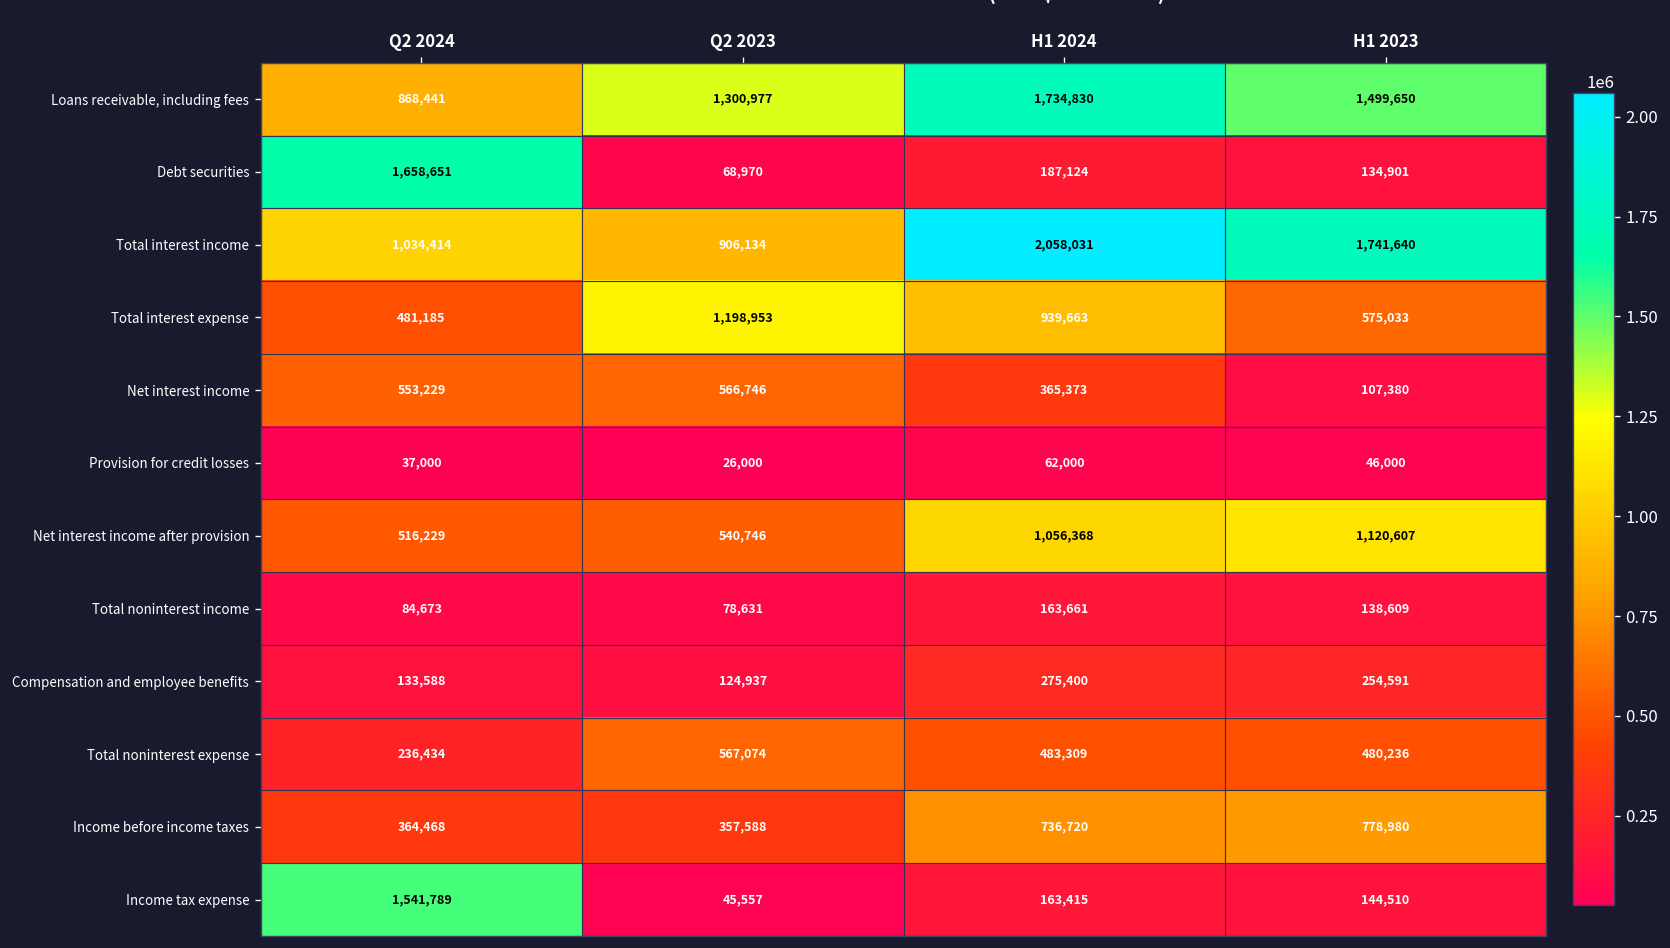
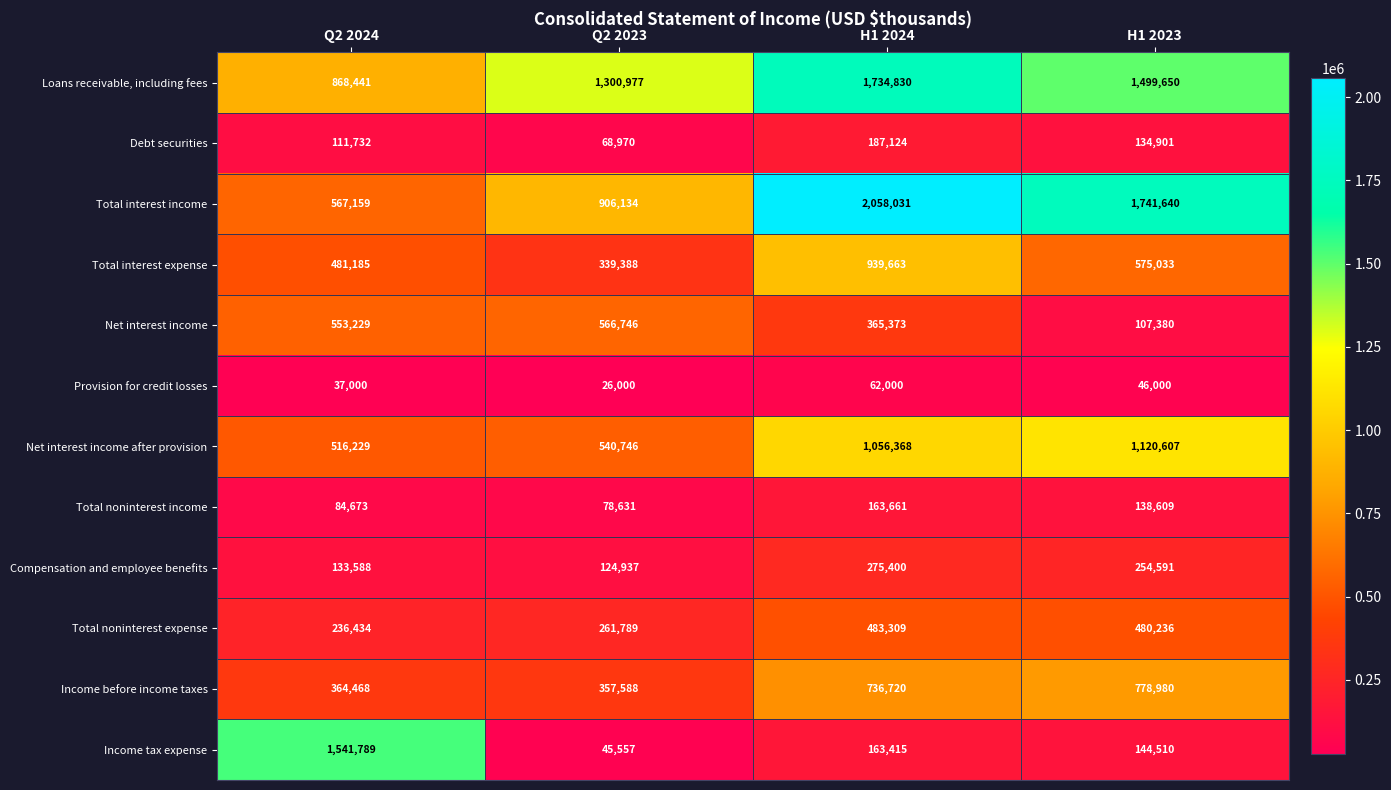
  {
    "Loans receivable, including fees": {
      "Q2 2024": "868,441",
      "Q2 2023": "1,300,977",
      "H1 2024": "1,734,830",
      "H1 2023": "1,499,650"
    },
    "Debt securities": {
-     "Q2 2024": "1,658,651",
+     "Q2 2024": "111,732",
      "Q2 2023": "68,970",
      "H1 2024": "187,124",
      "H1 2023": "134,901"
    },
    "Total interest income": {
-     "Q2 2024": "1,034,414",
+     "Q2 2024": "567,159",
      "Q2 2023": "906,134",
      "H1 2024": "2,058,031",
      "H1 2023": "1,741,640"
    },
    "Total interest expense": {
      "Q2 2024": "481,185",
-     "Q2 2023": "1,198,953",
+     "Q2 2023": "339,388",
      "H1 2024": "939,663",
      "H1 2023": "575,033"
    },
    "Net interest income": {
      "Q2 2024": "553,229",
      "Q2 2023": "566,746",
      "H1 2024": "365,373",
      "H1 2023": "107,380"
    },
    "Provision for credit losses": {
      "Q2 2024": "37,000",
      "Q2 2023": "26,000",
      "H1 2024": "62,000",
      "H1 2023": "46,000"
    },
    "Net interest income after provision": {
      "Q2 2024": "516,229",
      "Q2 2023": "540,746",
      "H1 2024": "1,056,368",
      "H1 2023": "1,120,607"
    },
    "Total noninterest income": {
      "Q2 2024": "84,673",
      "Q2 2023": "78,631",
      "H1 2024": "163,661",
      "H1 2023": "138,609"
    },
    "Compensation and employee benefits": {
      "Q2 2024": "133,588",
      "Q2 2023": "124,937",
      "H1 2024": "275,400",
      "H1 2023": "254,591"
    },
    "Total noninterest expense": {
      "Q2 2024": "236,434",
-     "Q2 2023": "567,074",
+     "Q2 2023": "261,789",
      "H1 2024": "483,309",
      "H1 2023": "480,236"
    },
    "Income before income taxes": {
      "Q2 2024": "364,468",
      "Q2 2023": "357,588",
      "H1 2024": "736,720",
      "H1 2023": "778,980"
    },
    "Income tax expense": {
      "Q2 2024": "1,541,789",
      "Q2 2023": "45,557",
      "H1 2024": "163,415",
      "H1 2023": "144,510"
    }
  }
